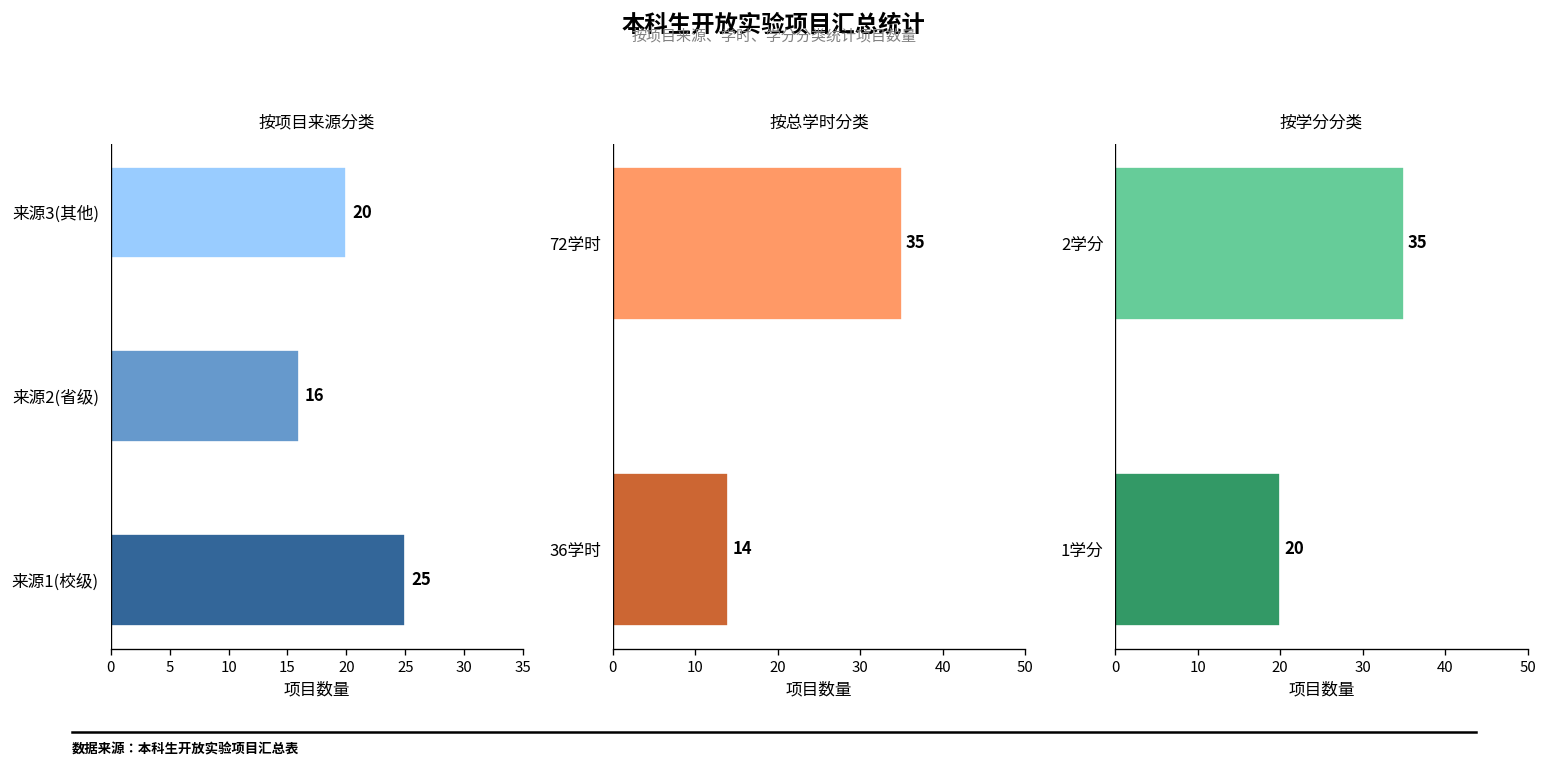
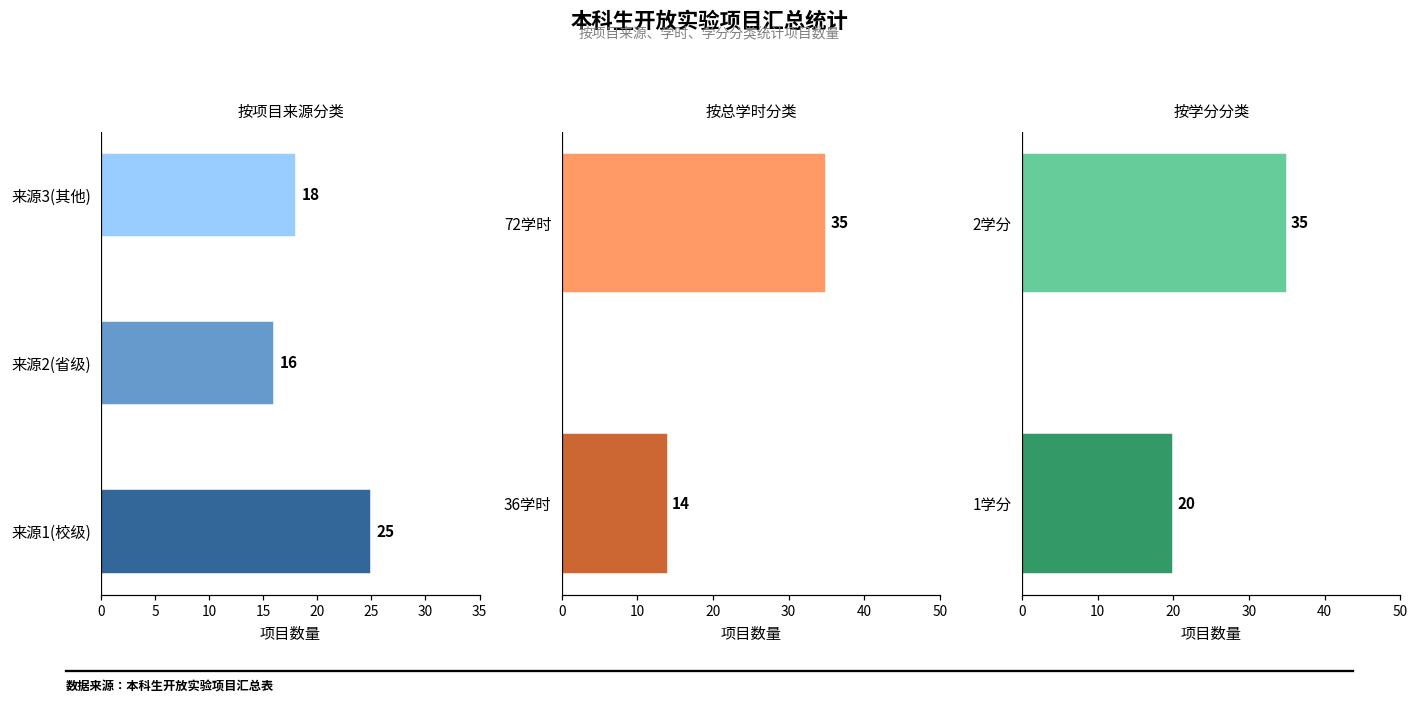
  {
    "按项目来源分类": {
-     "来源3(其他)": 20,
+     "来源3(其他)": 18,
      "来源2(省级)": 16,
      "来源1(校级)": 25
    },
    "按总学时分类": {
      "72学时": 35,
      "36学时": 14
    },
    "按学分分类": {
      "2学分": 35,
      "1学分": 20
    }
  }
